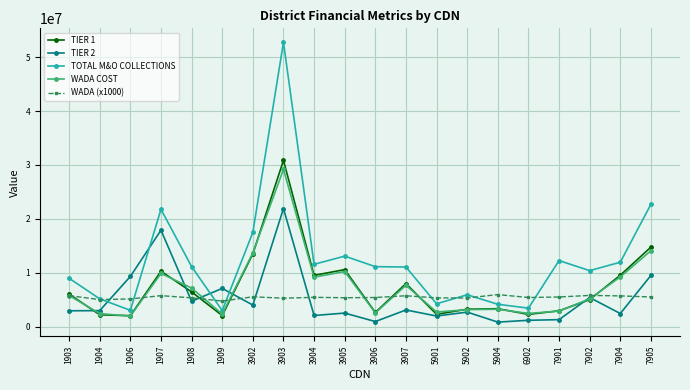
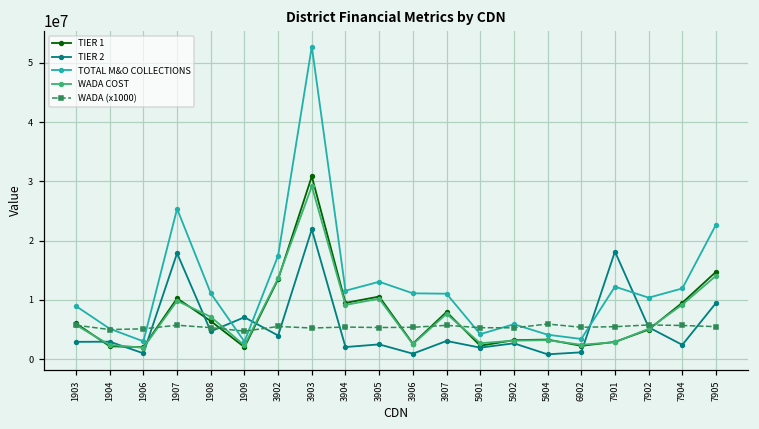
  {
    "TIER 1": {
      "1908": 6000000,
      "3903": 31000000,
      "7905": 15000000
    },
    "TIER 2": {
      "1903": 3000000,
      "1904": 3000000,
-     "1906": 9000000,
+     "1906": 1000000,
      "1907": 18000000,
      "1908": 5000000,
      "1909": 7000000,
      "3902": 4000000,
      "3903": 22000000,
      "3904": 2000000,
      "3905": 3000000,
      "3906": 1000000,
      "3907": 3000000,
      "5904": 1000000,
      "6902": 1000000,
-     "7901": 1000000,
+     "7901": 18000000,
      "7904": 2000000,
      "7905": 9000000
    },
    "TOTAL M&O COLLECTIONS": {
      "1903": 9000000,
      "1906": 3000000,
-     "1907": 22000000,
+     "1907": 25000000,
      "1908": 11000000,
      "1909": 3000000,
      "3902": 17000000,
      "3903": 53000000,
      "3904": 12000000,
      "3905": 13000000,
      "3906": 11000000,
      "3907": 11000000,
      "5901": 4000000,
      "5902": 6000000,
      "5904": 4000000,
      "6902": 3000000,
      "7901": 12000000,
      "7902": 10000000,
      "7904": 12000000,
      "7905": 23000000
    }
  }
